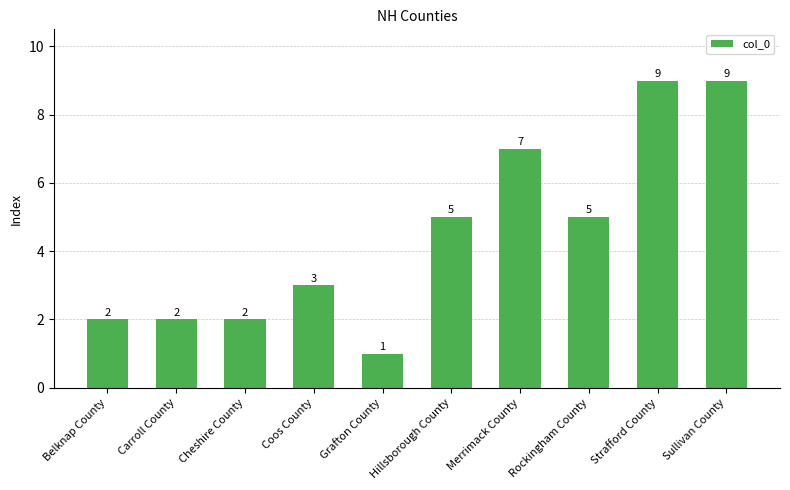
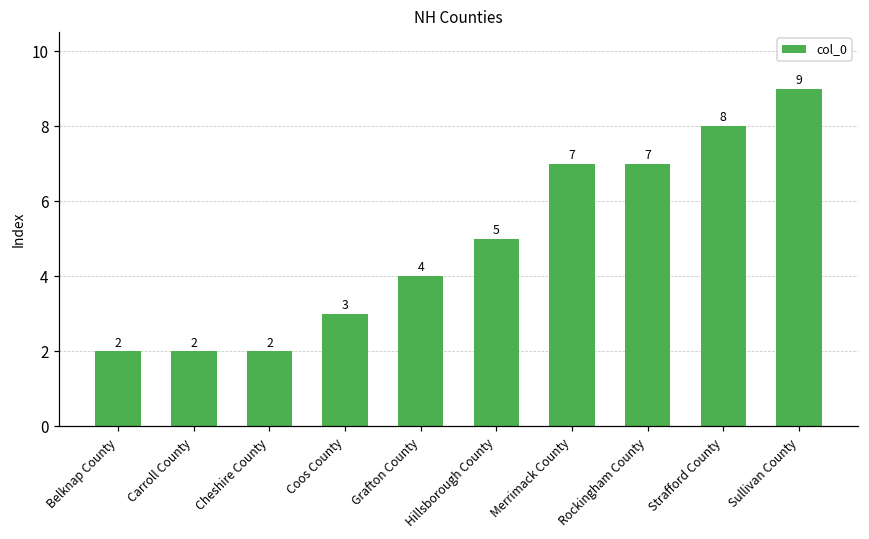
  {
    "Belknap County": 2,
    "Carroll County": 2,
    "Cheshire County": 2,
    "Coos County": 3,
-   "Grafton County": 1,
+   "Grafton County": 4,
    "Hillsborough County": 5,
    "Merrimack County": 7,
-   "Rockingham County": 5,
-   "Strafford County": 9,
+   "Rockingham County": 7,
+   "Strafford County": 8,
    "Sullivan County": 9
  }
